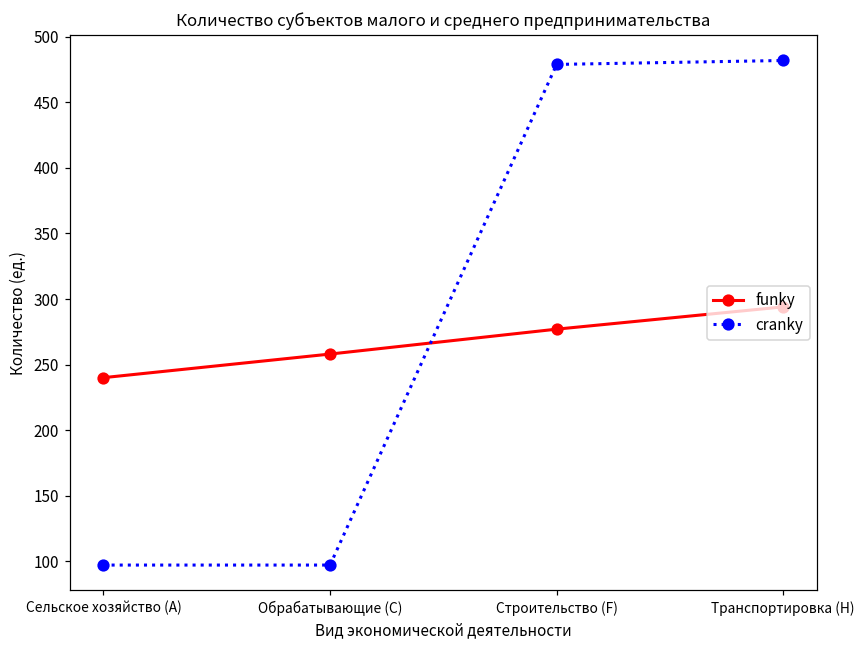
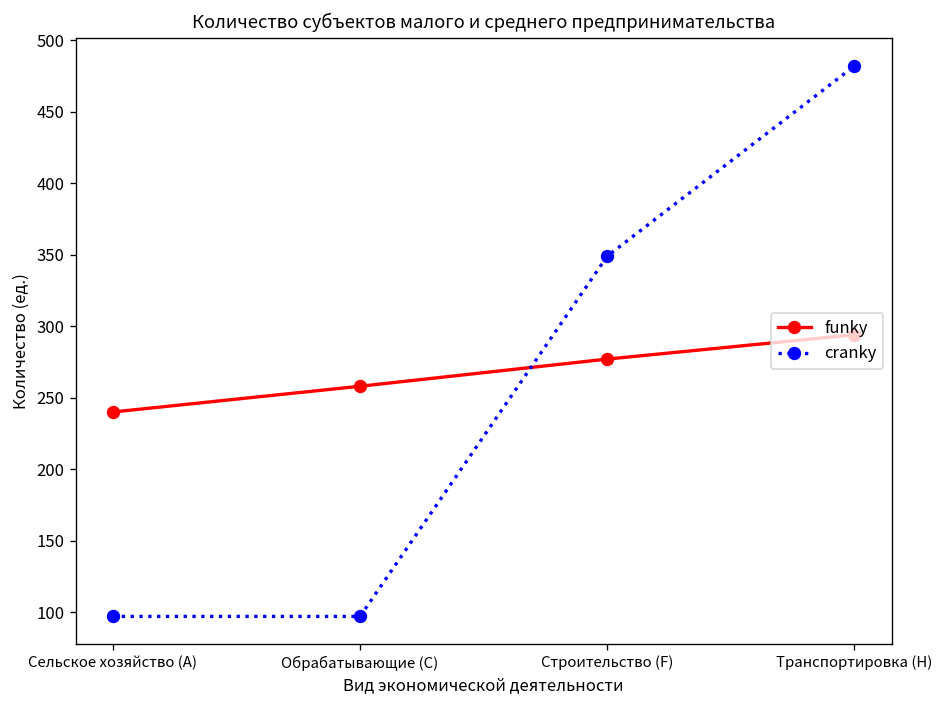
  {
    "funky": {
      "Сельское хозяйство (A)": 240,
      "Обрабатывающие (C)": 258,
      "Строительство (F)": 277
    },
    "cranky": {
      "Сельское хозяйство (A)": 97,
      "Обрабатывающие (C)": 97,
-     "Строительство (F)": 479,
+     "Строительство (F)": 349,
      "Транспортировка (H)": 482
    }
  }
